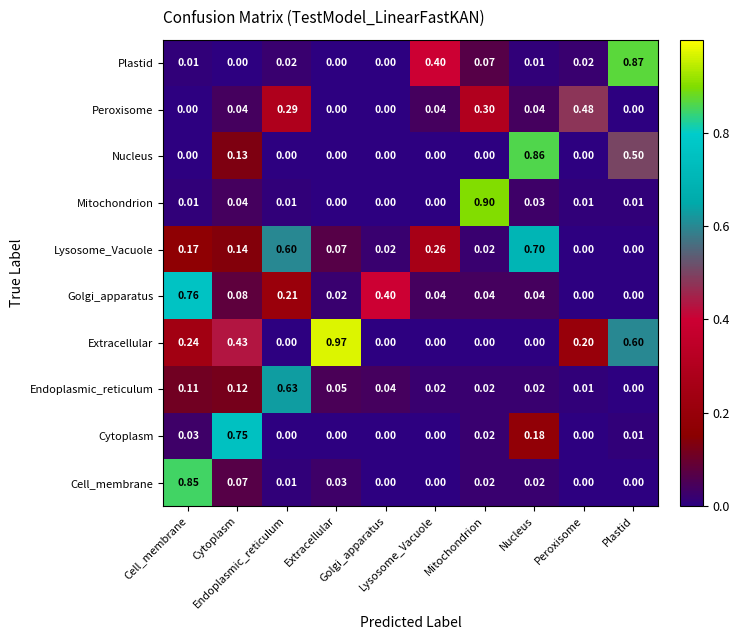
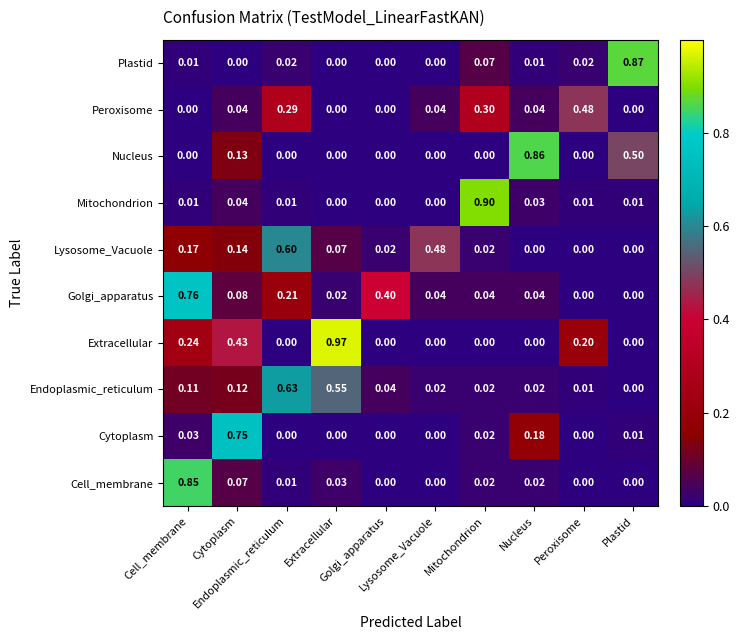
  {
    "Plastid": {
      "Cell_membrane": 0.01,
      "Cytoplasm": 0.00,
      "Endoplasmic_reticulum": 0.02,
      "Extracellular": 0.00,
      "Golgi_apparatus": 0.00,
-     "Lysosome_Vacuole": 0.40,
+     "Lysosome_Vacuole": 0.00,
      "Mitochondrion": 0.07,
      "Nucleus": 0.01,
      "Peroxisome": 0.02,
      "Plastid": 0.87
    },
    "Peroxisome": {
      "Cell_membrane": 0.00,
      "Cytoplasm": 0.04,
      "Endoplasmic_reticulum": 0.29,
      "Extracellular": 0.00,
      "Golgi_apparatus": 0.00,
      "Lysosome_Vacuole": 0.04,
      "Mitochondrion": 0.30,
      "Nucleus": 0.04,
      "Peroxisome": 0.48,
      "Plastid": 0.00
    },
    "Nucleus": {
      "Cell_membrane": 0.00,
      "Cytoplasm": 0.13,
      "Endoplasmic_reticulum": 0.00,
      "Extracellular": 0.00,
      "Golgi_apparatus": 0.00,
      "Lysosome_Vacuole": 0.00,
      "Mitochondrion": 0.00,
      "Nucleus": 0.86,
      "Peroxisome": 0.00,
      "Plastid": 0.50
    },
    "Mitochondrion": {
      "Cell_membrane": 0.01,
      "Cytoplasm": 0.04,
      "Endoplasmic_reticulum": 0.01,
      "Extracellular": 0.00,
      "Golgi_apparatus": 0.00,
      "Lysosome_Vacuole": 0.00,
      "Mitochondrion": 0.90,
      "Nucleus": 0.03,
      "Peroxisome": 0.01,
      "Plastid": 0.01
    },
    "Lysosome_Vacuole": {
      "Cell_membrane": 0.17,
      "Cytoplasm": 0.14,
      "Endoplasmic_reticulum": 0.60,
      "Extracellular": 0.07,
      "Golgi_apparatus": 0.02,
-     "Lysosome_Vacuole": 0.26,
+     "Lysosome_Vacuole": 0.48,
      "Mitochondrion": 0.02,
-     "Nucleus": 0.70,
+     "Nucleus": 0.00,
      "Peroxisome": 0.00,
      "Plastid": 0.00
    },
    "Golgi_apparatus": {
      "Cell_membrane": 0.76,
      "Cytoplasm": 0.08,
      "Endoplasmic_reticulum": 0.21,
      "Extracellular": 0.02,
      "Golgi_apparatus": 0.40,
      "Lysosome_Vacuole": 0.04,
      "Mitochondrion": 0.04,
      "Nucleus": 0.04,
      "Peroxisome": 0.00,
      "Plastid": 0.00
    },
    "Extracellular": {
      "Cell_membrane": 0.24,
      "Cytoplasm": 0.43,
      "Endoplasmic_reticulum": 0.00,
      "Extracellular": 0.97,
      "Golgi_apparatus": 0.00,
      "Lysosome_Vacuole": 0.00,
      "Mitochondrion": 0.00,
      "Nucleus": 0.00,
      "Peroxisome": 0.20,
-     "Plastid": 0.60
+     "Plastid": 0.00
    },
    "Endoplasmic_reticulum": {
      "Cell_membrane": 0.11,
      "Cytoplasm": 0.12,
      "Endoplasmic_reticulum": 0.63,
-     "Extracellular": 0.05,
+     "Extracellular": 0.55,
      "Golgi_apparatus": 0.04,
      "Lysosome_Vacuole": 0.02,
      "Mitochondrion": 0.02,
      "Nucleus": 0.02,
      "Peroxisome": 0.01,
      "Plastid": 0.00
    },
    "Cytoplasm": {
      "Cell_membrane": 0.03,
      "Cytoplasm": 0.75,
      "Endoplasmic_reticulum": 0.00,
      "Extracellular": 0.00,
      "Golgi_apparatus": 0.00,
      "Lysosome_Vacuole": 0.00,
      "Mitochondrion": 0.02,
      "Nucleus": 0.18,
      "Peroxisome": 0.00,
      "Plastid": 0.01
    },
    "Cell_membrane": {
      "Cell_membrane": 0.85,
      "Cytoplasm": 0.07,
      "Endoplasmic_reticulum": 0.01,
      "Extracellular": 0.03,
      "Golgi_apparatus": 0.00,
      "Lysosome_Vacuole": 0.00,
      "Mitochondrion": 0.02,
      "Nucleus": 0.02,
      "Peroxisome": 0.00,
      "Plastid": 0.00
    }
  }
